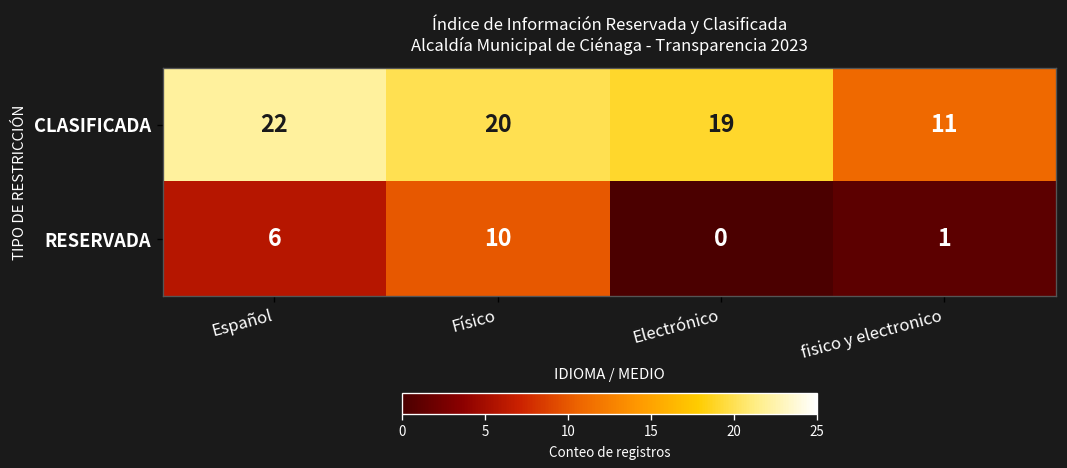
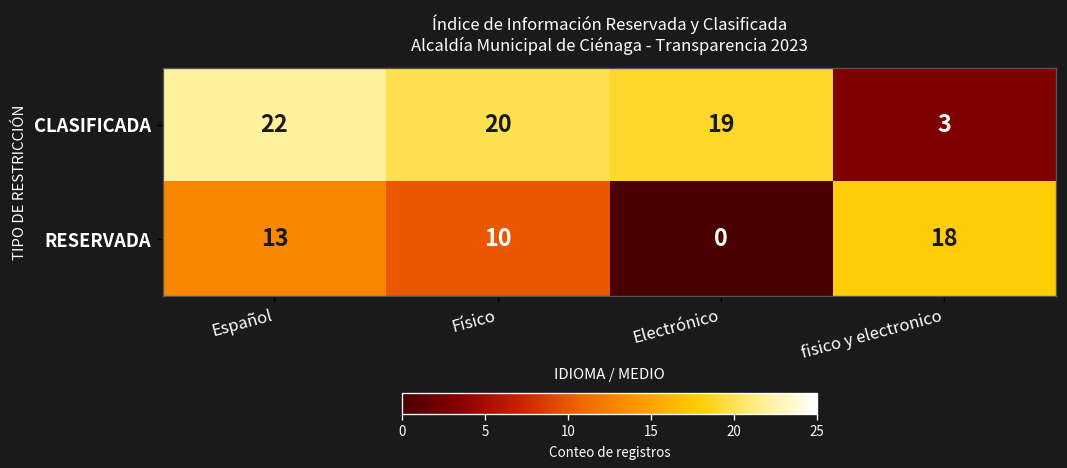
  {
    "CLASIFICADA": {
      "Español": 22,
      "Físico": 20,
      "Electrónico": 19,
-     "fisico y electronico": 11
+     "fisico y electronico": 3
    },
    "RESERVADA": {
-     "Español": 6,
+     "Español": 13,
      "Físico": 10,
      "Electrónico": 0,
-     "fisico y electronico": 1
+     "fisico y electronico": 18
    }
  }
